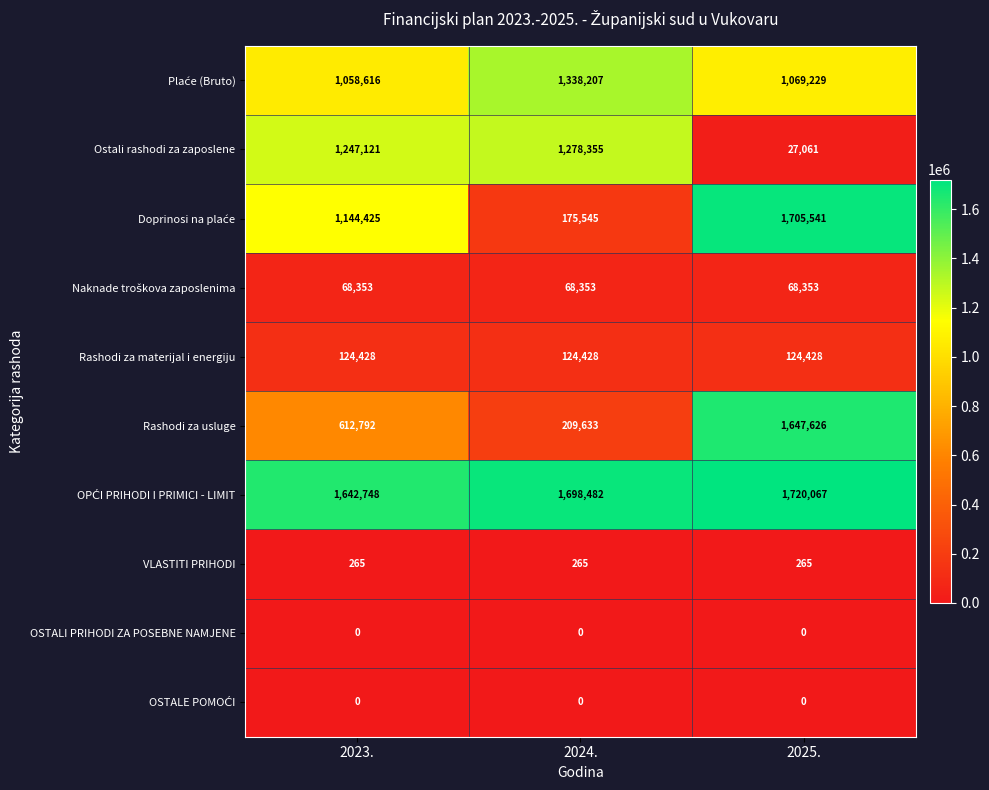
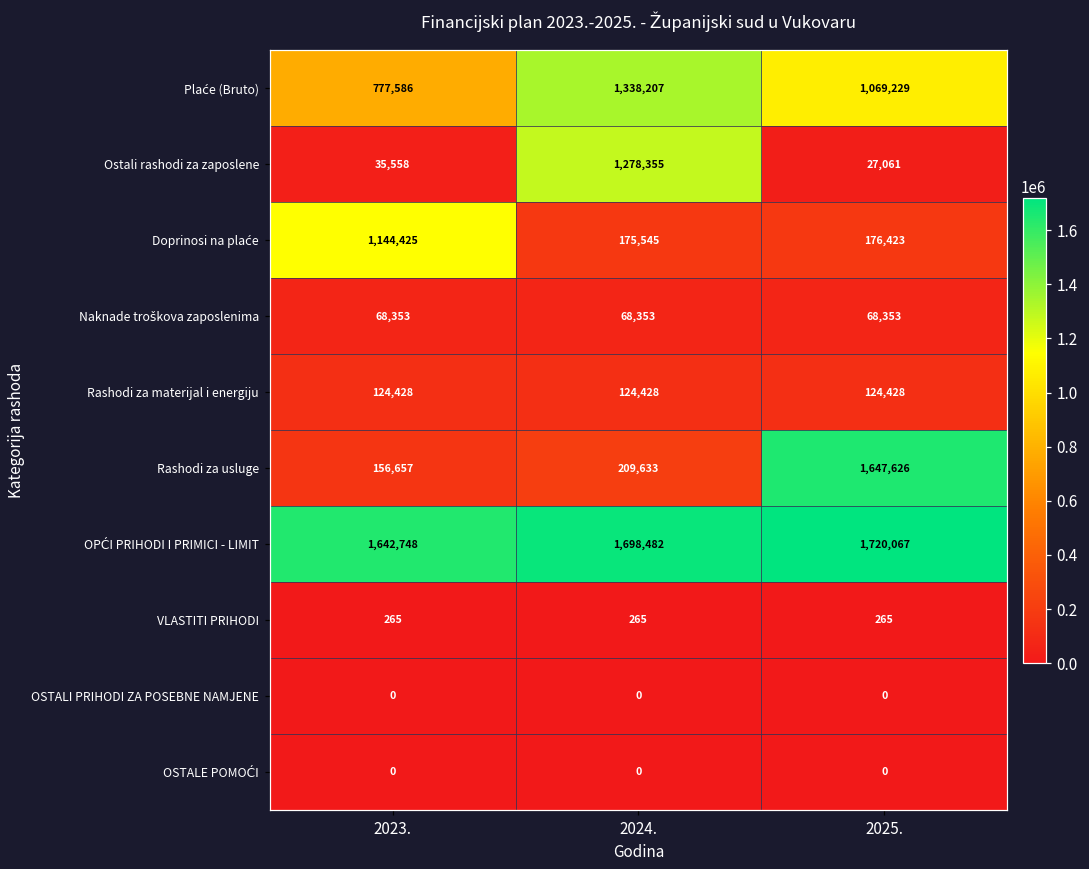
  {
    "Plaće (Bruto)": {
-     "2023.": "1,058,616",
+     "2023.": "777,586",
      "2024.": "1,338,207",
      "2025.": "1,069,229"
    },
    "Ostali rashodi za zaposlene": {
-     "2023.": "1,247,121",
+     "2023.": "35,558",
      "2024.": "1,278,355",
      "2025.": "27,061"
    },
    "Doprinosi na plaće": {
      "2023.": "1,144,425",
      "2024.": "175,545",
-     "2025.": "1,705,541"
+     "2025.": "176,423"
    },
    "Naknade troškova zaposlenima": {
      "2023.": "68,353",
      "2024.": "68,353",
      "2025.": "68,353"
    },
    "Rashodi za materijal i energiju": {
      "2023.": "124,428",
      "2024.": "124,428",
      "2025.": "124,428"
    },
    "Rashodi za usluge": {
-     "2023.": "612,792",
+     "2023.": "156,657",
      "2024.": "209,633",
      "2025.": "1,647,626"
    },
    "OPĆI PRIHODI I PRIMICI - LIMIT": {
      "2023.": "1,642,748",
      "2024.": "1,698,482",
      "2025.": "1,720,067"
    },
    "VLASTITI PRIHODI": {
      "2023.": "265",
      "2024.": "265",
      "2025.": "265"
    },
    "OSTALI PRIHODI ZA POSEBNE NAMJENE": {
      "2023.": "0",
      "2024.": "0",
      "2025.": "0"
    },
    "OSTALE POMOĆI": {
      "2023.": "0",
      "2024.": "0",
      "2025.": "0"
    }
  }
